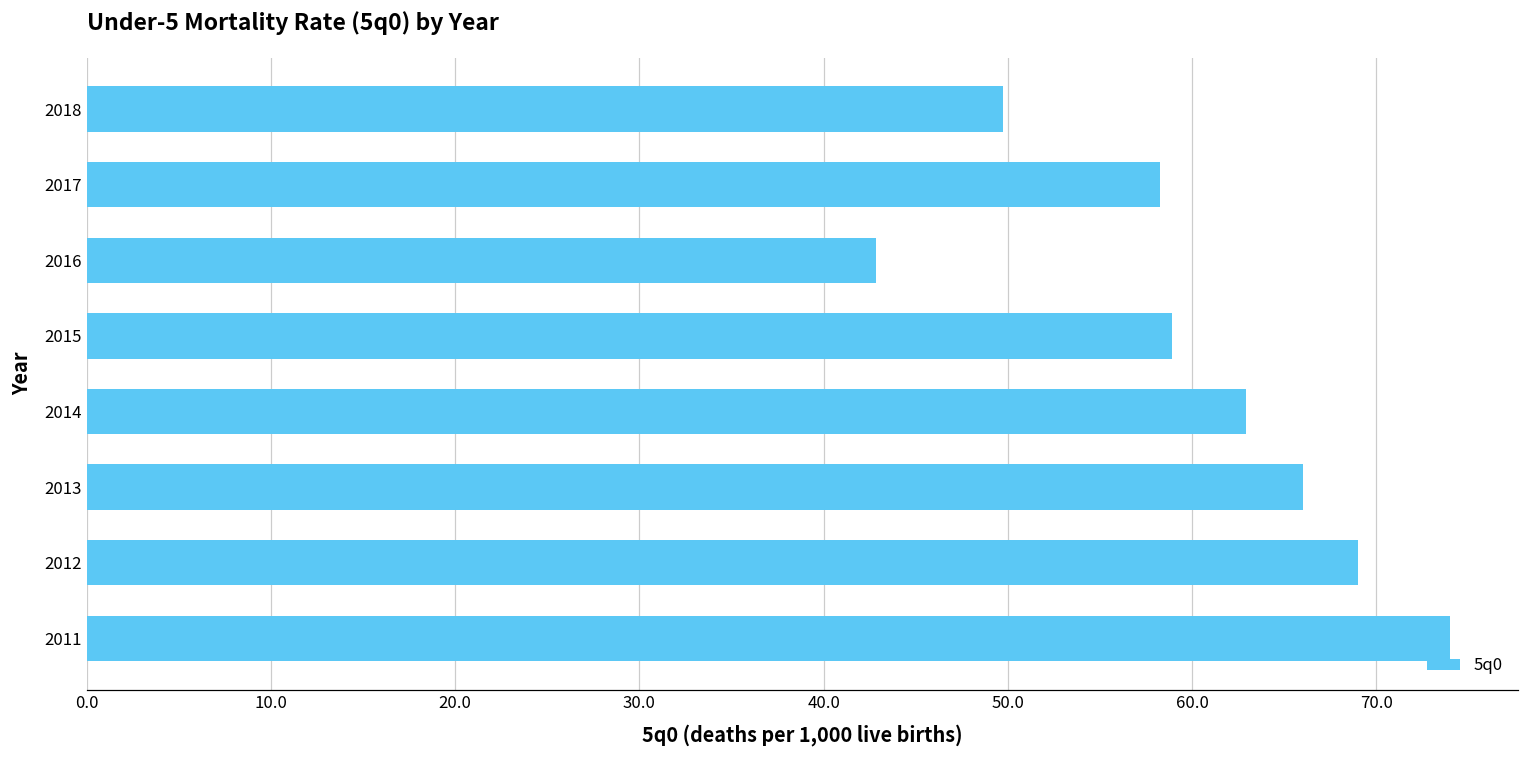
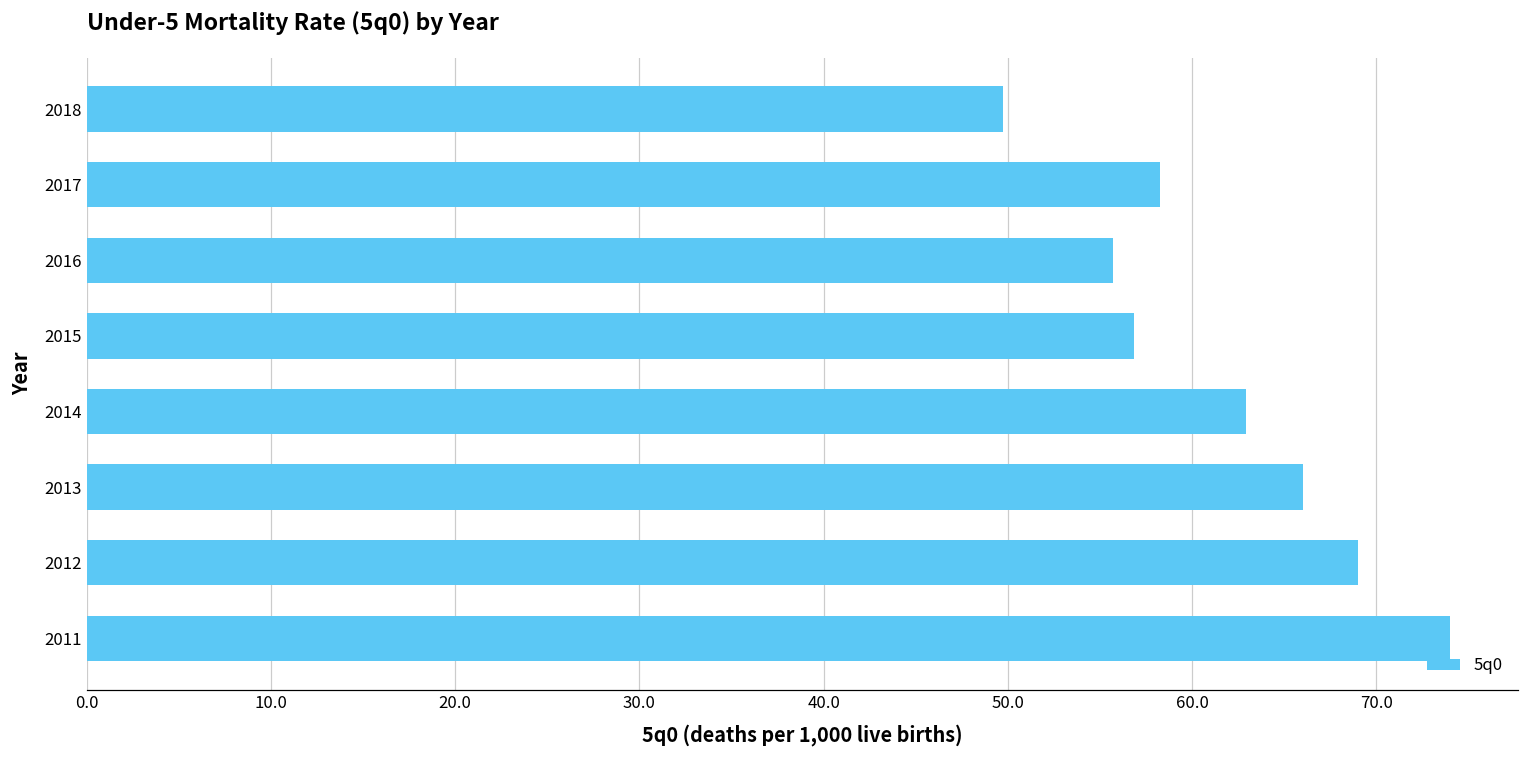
  {
    "2018": 49.7,
    "2017": 58.2,
-   "2016": 42.9,
-   "2015": 58.9,
+   "2016": 55.7,
+   "2015": 56.9,
    "2014": 62.9,
    "2013": 66.0,
    "2012": 69.0,
    "2011": 74.0
  }
